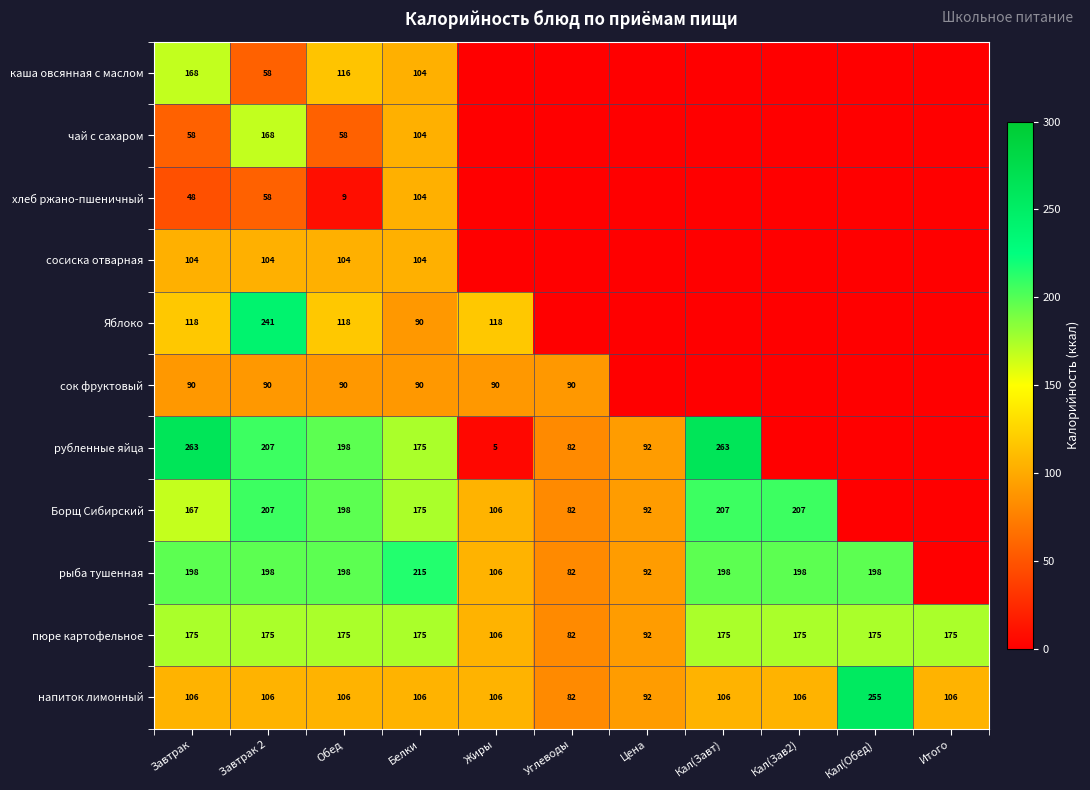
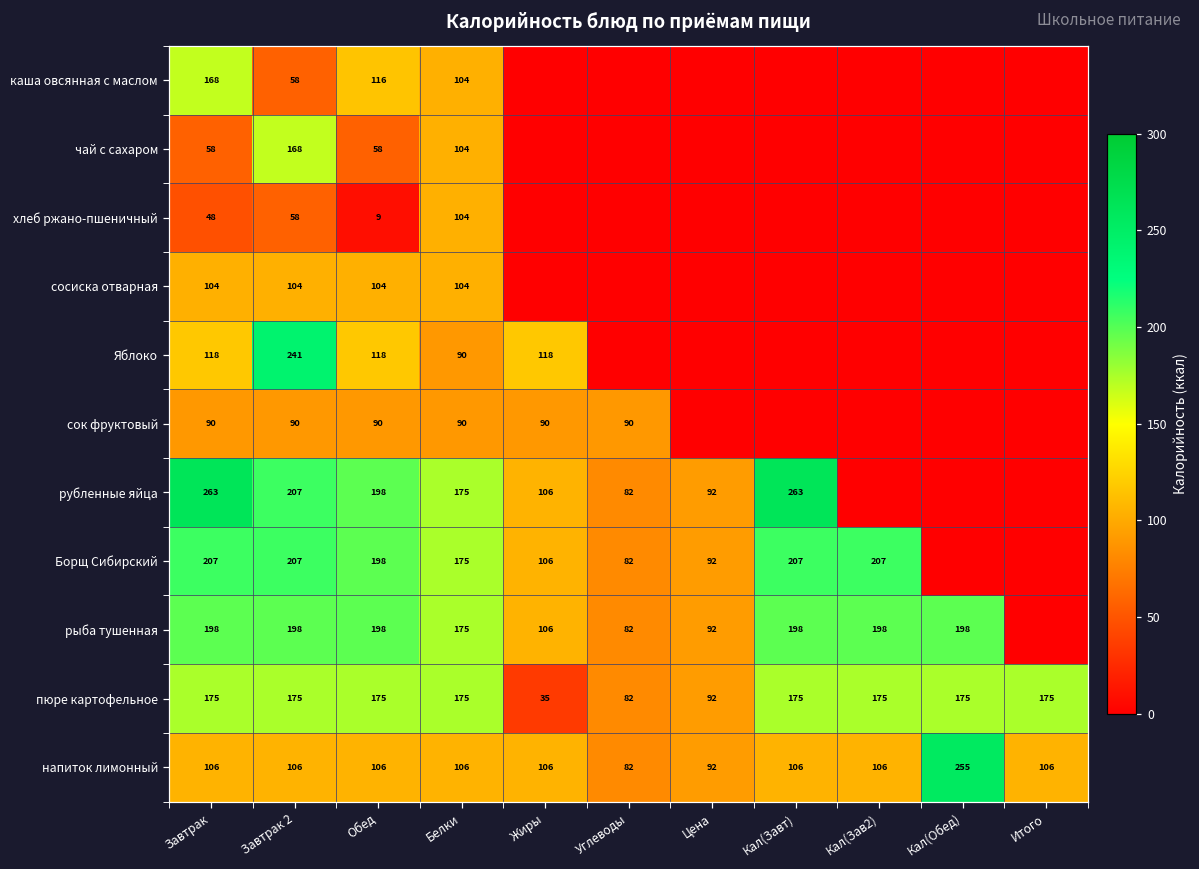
  {
    "каша овсянная с маслом": {
      "Завтрак": 168,
      "Завтрак 2": 58,
      "Обед": 116,
      "Белки": 104
    },
    "чай с сахаром": {
      "Завтрак": 58,
      "Завтрак 2": 168,
      "Обед": 58,
      "Белки": 104
    },
    "хлеб ржано-пшеничный": {
      "Завтрак": 48,
      "Завтрак 2": 58,
      "Обед": 9,
      "Белки": 104
    },
    "сосиска отварная": {
      "Завтрак": 104,
      "Завтрак 2": 104,
      "Обед": 104,
      "Белки": 104
    },
    "Яблоко": {
      "Завтрак": 118,
      "Завтрак 2": 241,
      "Обед": 118,
      "Белки": 90,
      "Жиры": 118
    },
    "сок фруктовый": {
      "Завтрак": 90,
      "Завтрак 2": 90,
      "Обед": 90,
      "Белки": 90,
      "Жиры": 90,
      "Углеводы": 90
    },
    "рубленные яйца": {
      "Завтрак": 263,
      "Завтрак 2": 207,
      "Обед": 198,
      "Белки": 175,
-     "Жиры": 5,
+     "Жиры": 106,
      "Углеводы": 82,
      "Цена": 92,
      "Кал(Завт)": 263
    },
    "Борщ Сибирский": {
-     "Завтрак": 167,
+     "Завтрак": 207,
      "Завтрак 2": 207,
      "Обед": 198,
      "Белки": 175,
      "Жиры": 106,
      "Углеводы": 82,
      "Цена": 92,
      "Кал(Завт)": 207,
      "Кал(Зав2)": 207
    },
    "рыба тушенная": {
      "Завтрак": 198,
      "Завтрак 2": 198,
      "Обед": 198,
-     "Белки": 215,
+     "Белки": 175,
      "Жиры": 106,
      "Углеводы": 82,
      "Цена": 92,
      "Кал(Завт)": 198,
      "Кал(Зав2)": 198,
      "Кал(Обед)": 198
    },
    "пюре картофельное": {
      "Завтрак": 175,
      "Завтрак 2": 175,
      "Обед": 175,
      "Белки": 175,
-     "Жиры": 106,
+     "Жиры": 35,
      "Углеводы": 82,
      "Цена": 92,
      "Кал(Завт)": 175,
      "Кал(Зав2)": 175,
      "Кал(Обед)": 175,
      "Итого": 175
    },
    "напиток лимонный": {
      "Завтрак": 106,
      "Завтрак 2": 106,
      "Обед": 106,
      "Белки": 106,
      "Жиры": 106,
      "Углеводы": 82,
      "Цена": 92,
      "Кал(Завт)": 106,
      "Кал(Зав2)": 106,
      "Кал(Обед)": 255,
      "Итого": 106
    }
  }
